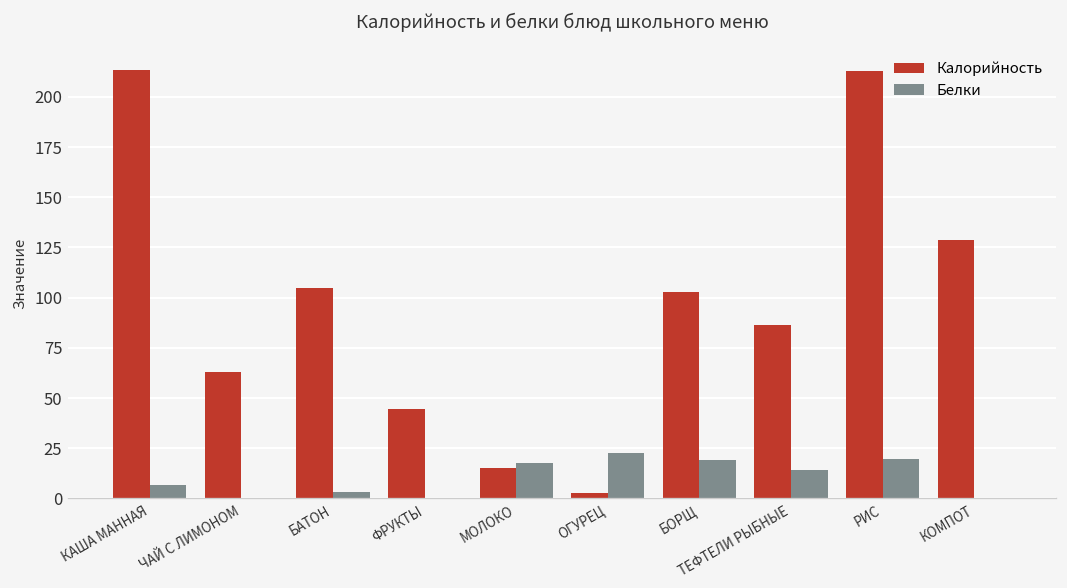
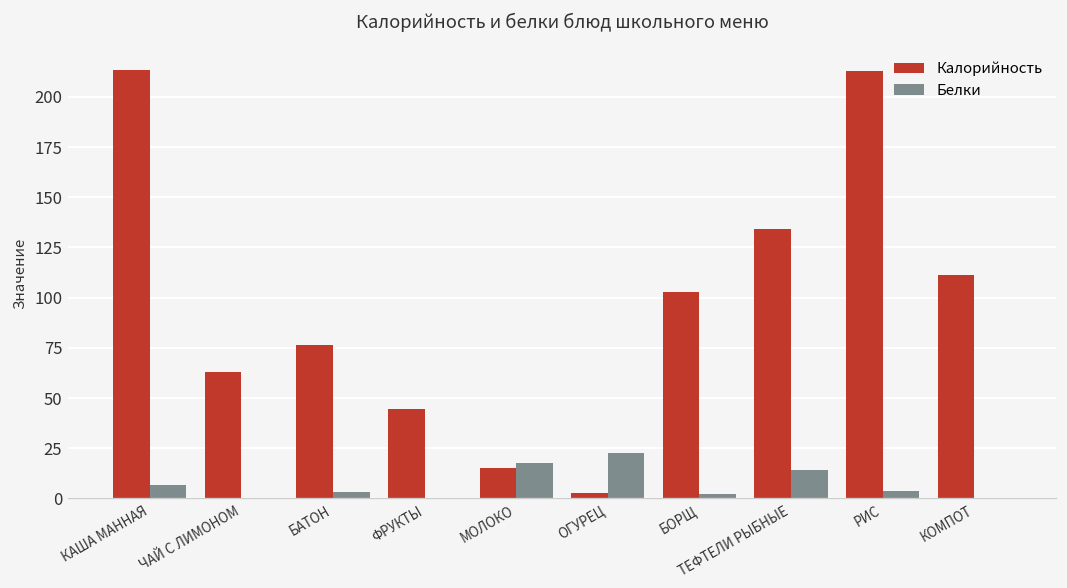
  {
    "Калорийность": {
      "КАША МАННАЯ": 213,
      "ЧАЙ С ЛИМОНОМ": 63,
-     "БАТОН": 105,
+     "БАТОН": 77,
      "ФРУКТЫ": 45,
      "МОЛОКО": 15,
      "ОГУРЕЦ": 3,
      "БОРЩ": 103,
-     "ТЕФТЕЛИ РЫБНЫЕ": 86,
+     "ТЕФТЕЛИ РЫБНЫЕ": 134,
      "РИС": 213,
-     "КОМПОТ": 129
+     "КОМПОТ": 111
    },
    "Белки": {
      "КАША МАННАЯ": 7,
      "БАТОН": 3,
      "МОЛОКО": 18,
      "ОГУРЕЦ": 23,
-     "БОРЩ": 19,
+     "БОРЩ": 2,
      "ТЕФТЕЛИ РЫБНЫЕ": 14,
-     "РИС": 20
+     "РИС": 4
    }
  }
